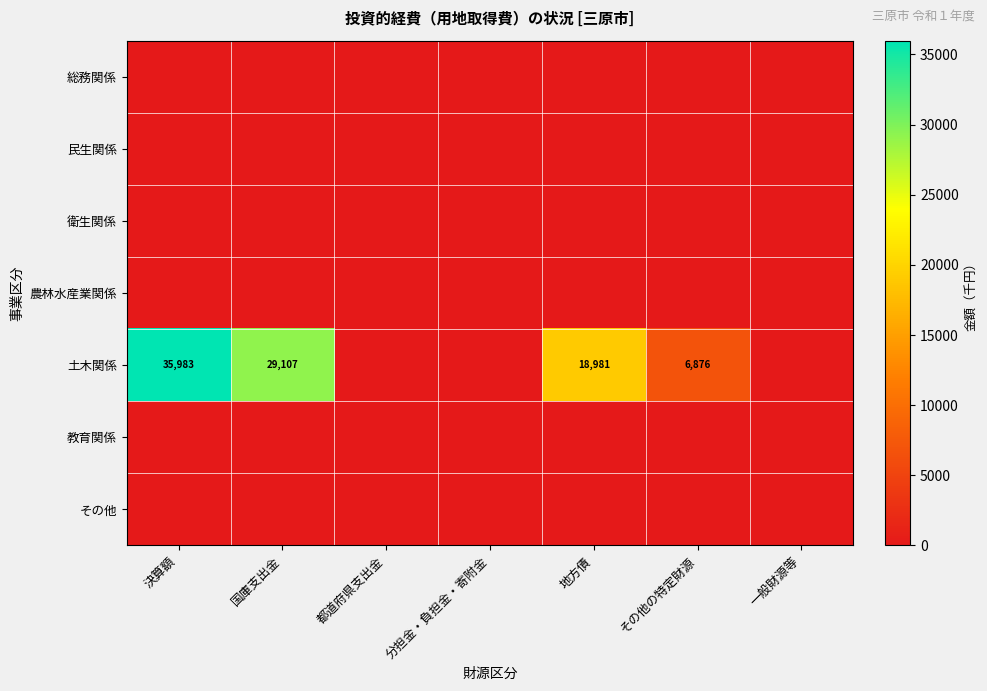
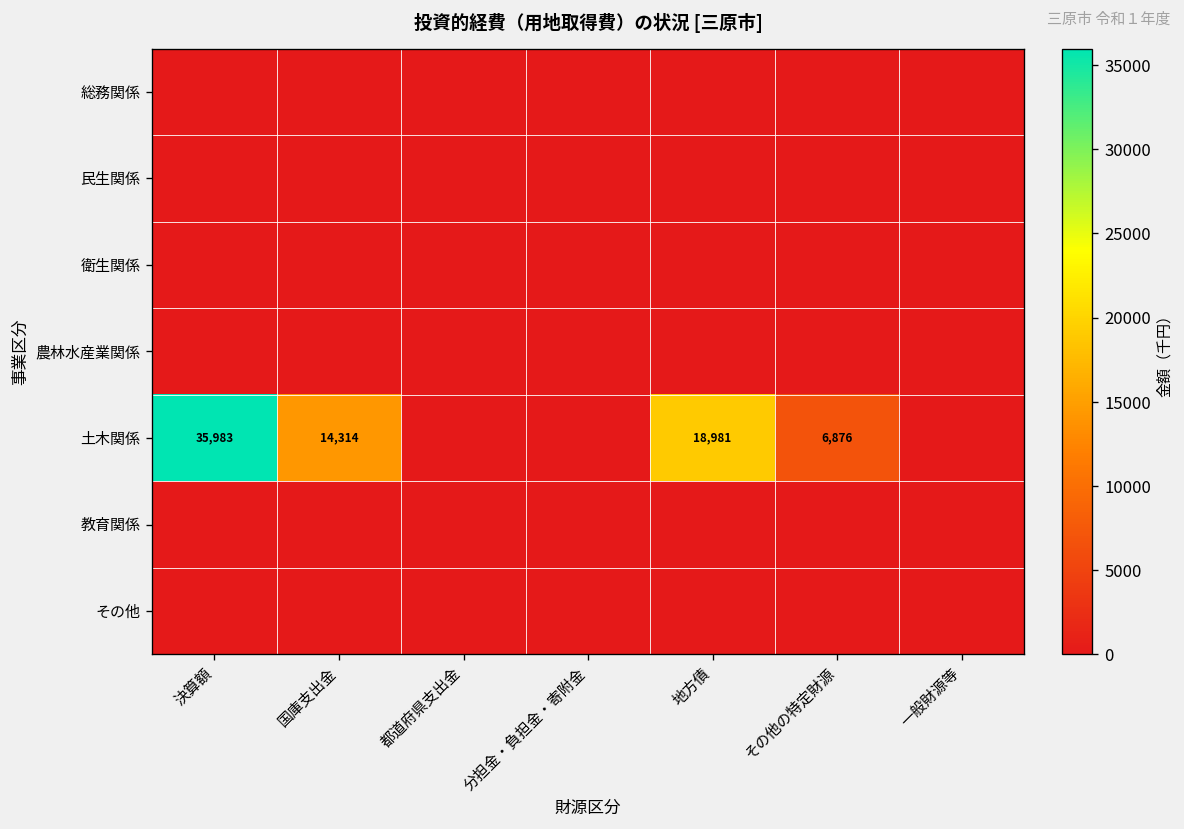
  {
    "土木関係": {
      "決算額": "35,983",
-     "国庫支出金": "29,107",
+     "国庫支出金": "14,314",
      "地方債": "18,981",
      "その他の特定財源": "6,876"
    }
  }
